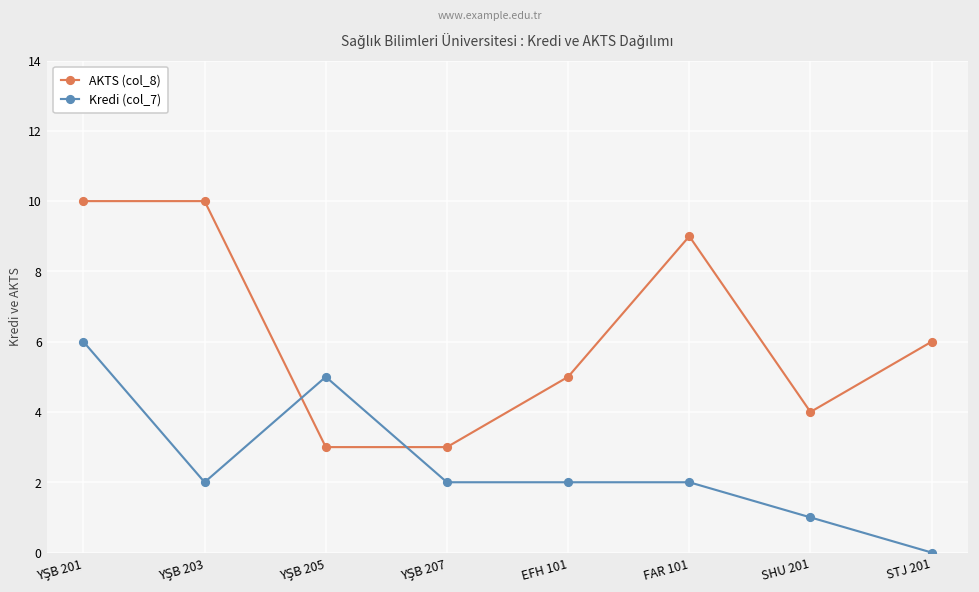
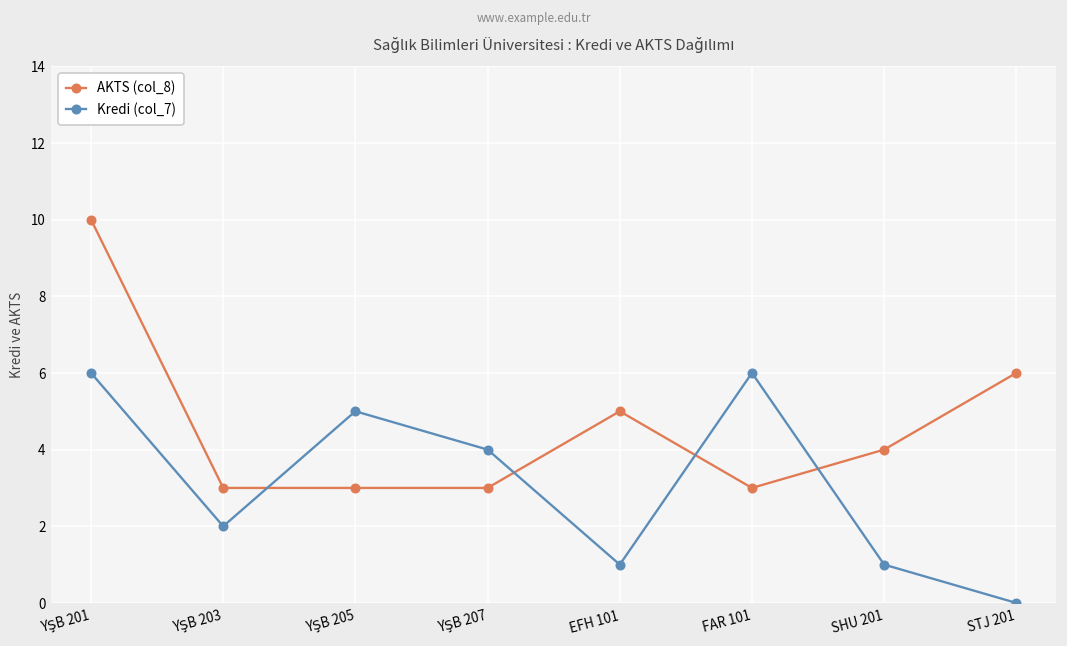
  {
    "AKTS (col_8)": {
      "YŞB 201": 10,
-     "YŞB 203": 10,
+     "YŞB 203": 3,
      "YŞB 205": 3,
      "YŞB 207": 3,
      "EFH 101": 5,
-     "FAR 101": 9,
+     "FAR 101": 3,
      "SHU 201": 4,
      "STJ 201": 6
    },
    "Kredi (col_7)": {
      "YŞB 201": 6,
      "YŞB 203": 2,
      "YŞB 205": 5,
-     "YŞB 207": 2,
-     "EFH 101": 2,
-     "FAR 101": 2,
+     "YŞB 207": 4,
+     "EFH 101": 1,
+     "FAR 101": 6,
      "SHU 201": 1,
      "STJ 201": 0
    }
  }
